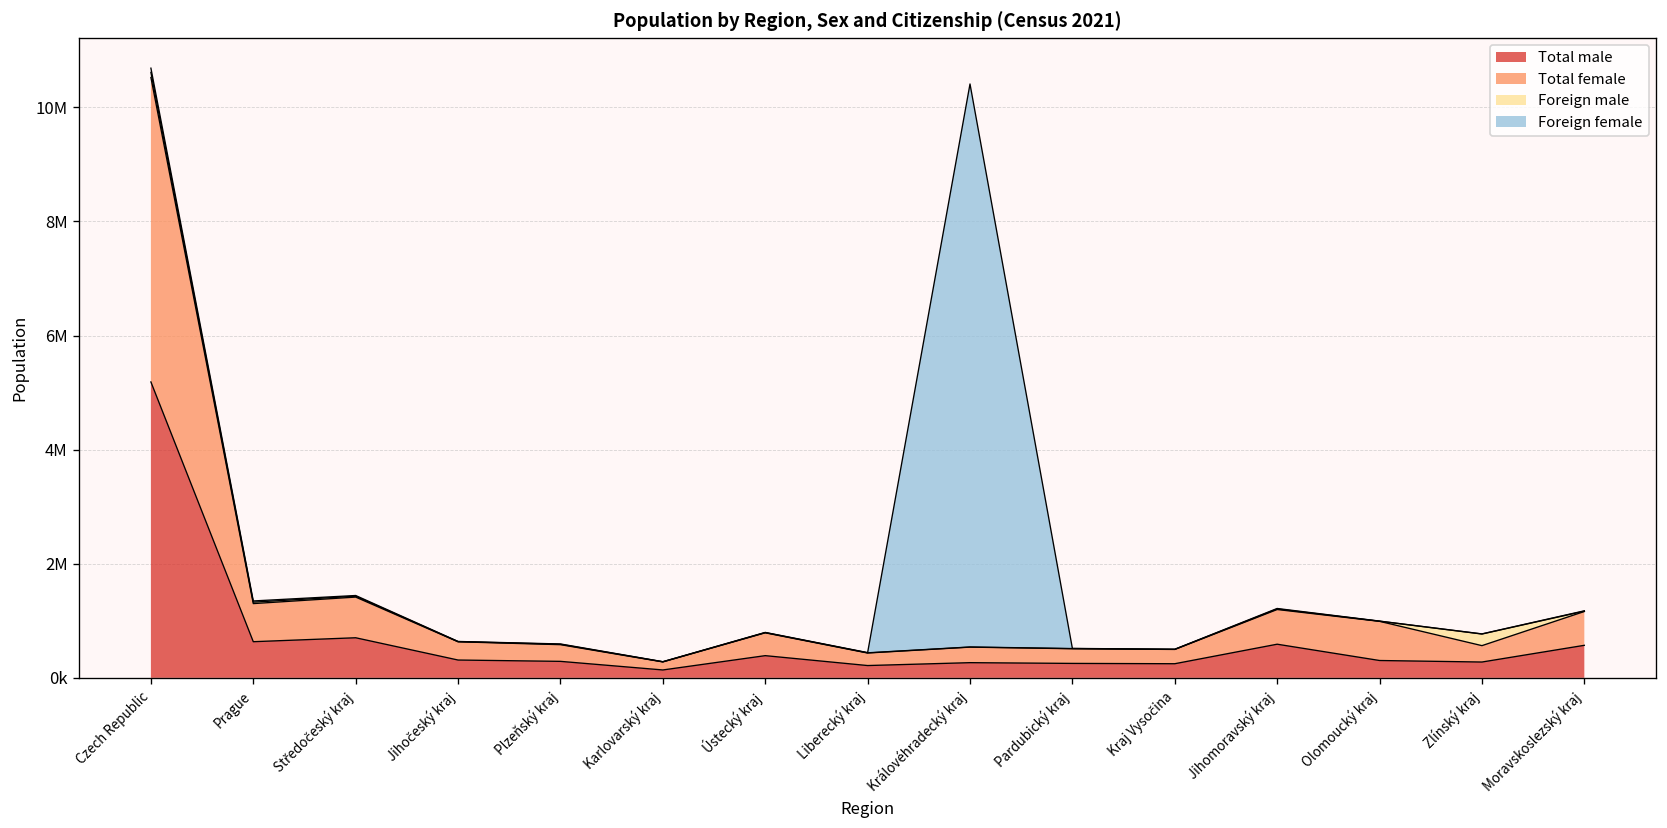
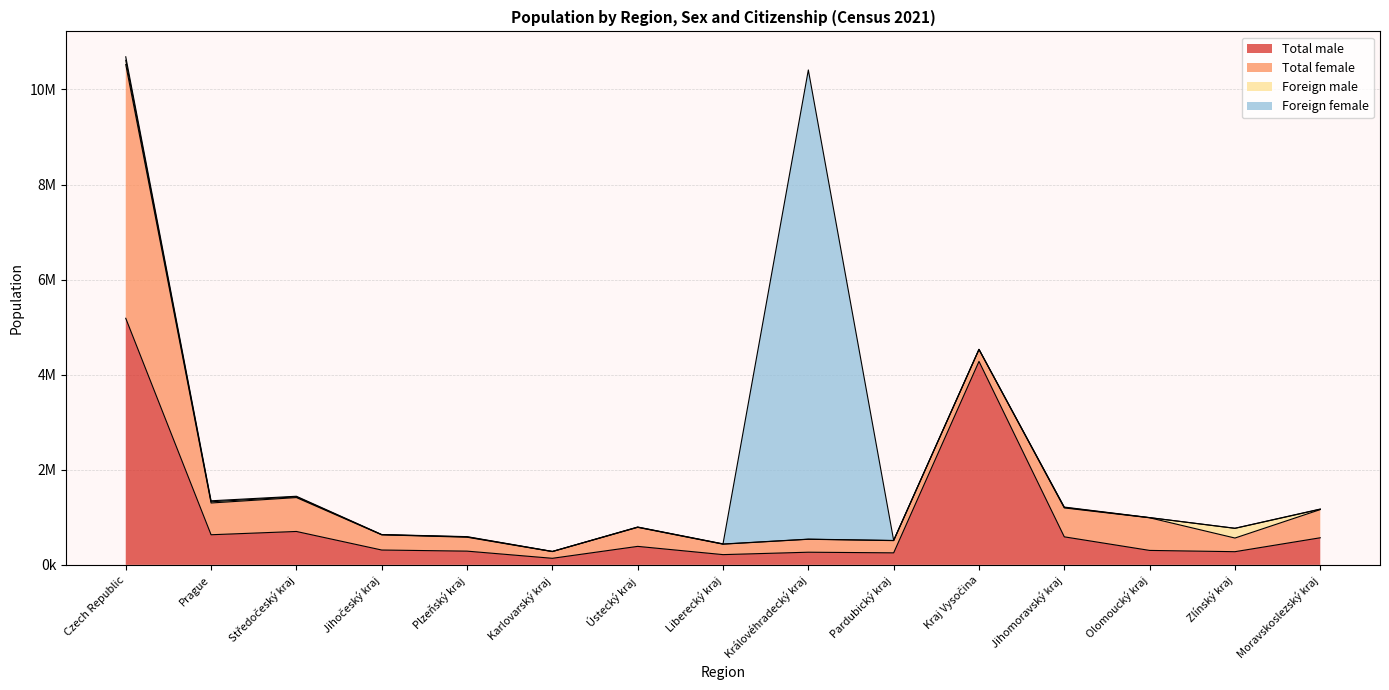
  {
    "Total male": {
      "Czech Republic": 5200000,
      "Prague": 600000,
      "Středočeský kraj": 700000,
      "Jihočeský kraj": 300000,
      "Plzeňský kraj": 300000,
      "Karlovarský kraj": 100000,
      "Ústecký kraj": 400000,
      "Liberecký kraj": 200000,
      "Královéhradecký kraj": 300000,
      "Pardubický kraj": 300000,
-     "Kraj Vysočina": 200000,
+     "Kraj Vysočina": 4300000,
      "Jihomoravský kraj": 600000,
      "Olomoucký kraj": 300000,
      "Zlínský kraj": 300000,
      "Moravskoslezský kraj": 600000
    },
    "Total female": {
      "Czech Republic": 5300000,
      "Zlínský kraj": 300000
    },
    "Foreign male": {
      "Czech Republic": 100000
    },
    "Foreign female": {
      "Czech Republic": 100000,
      "Královéhradecký kraj": 9900000
    }
  }
